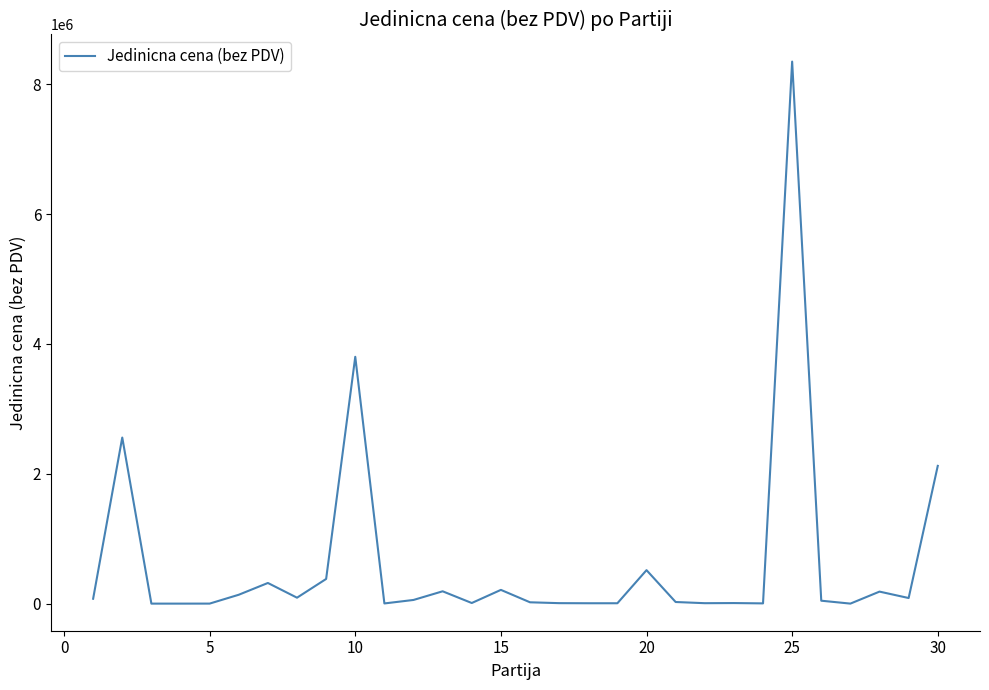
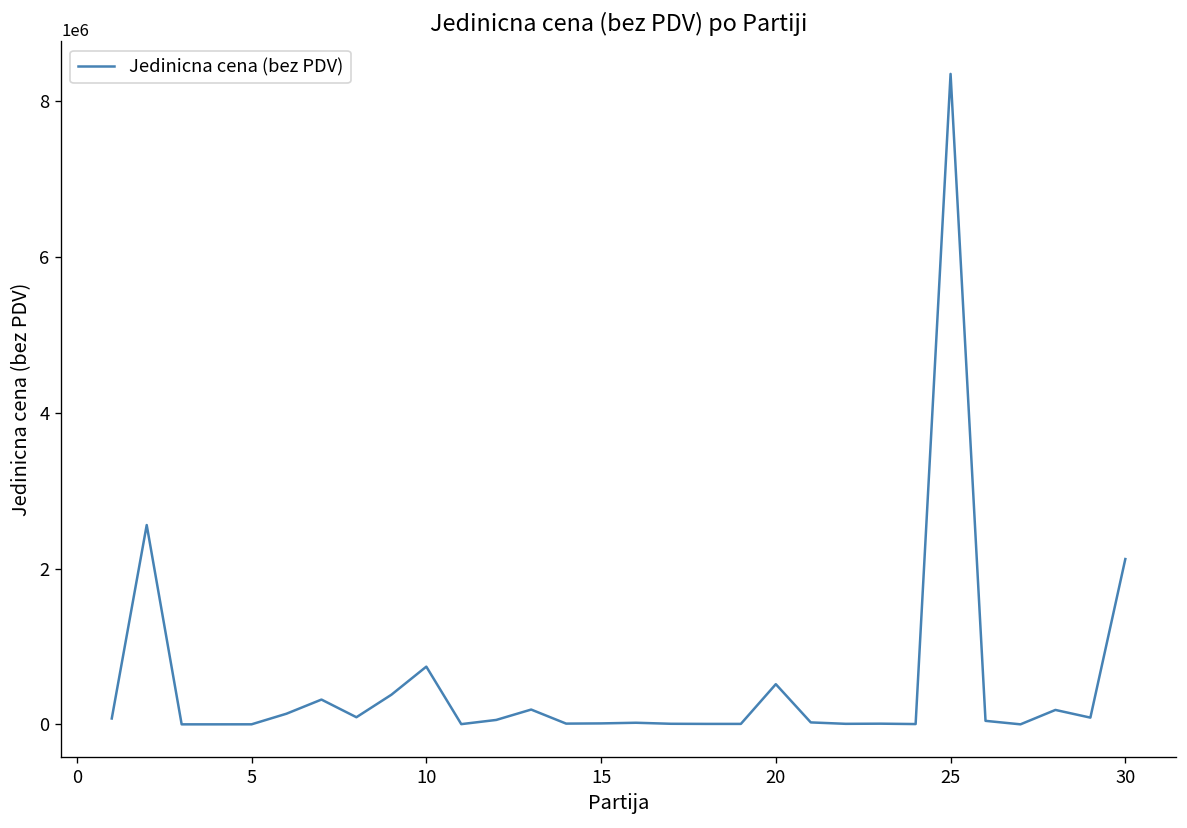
  {
    "5": 0,
-   "10": 3800000,
-   "15": 200000,
+   "10": 700000,
+   "15": 0,
    "20": 500000,
    "25": 8300000,
    "30": 2100000
  }
